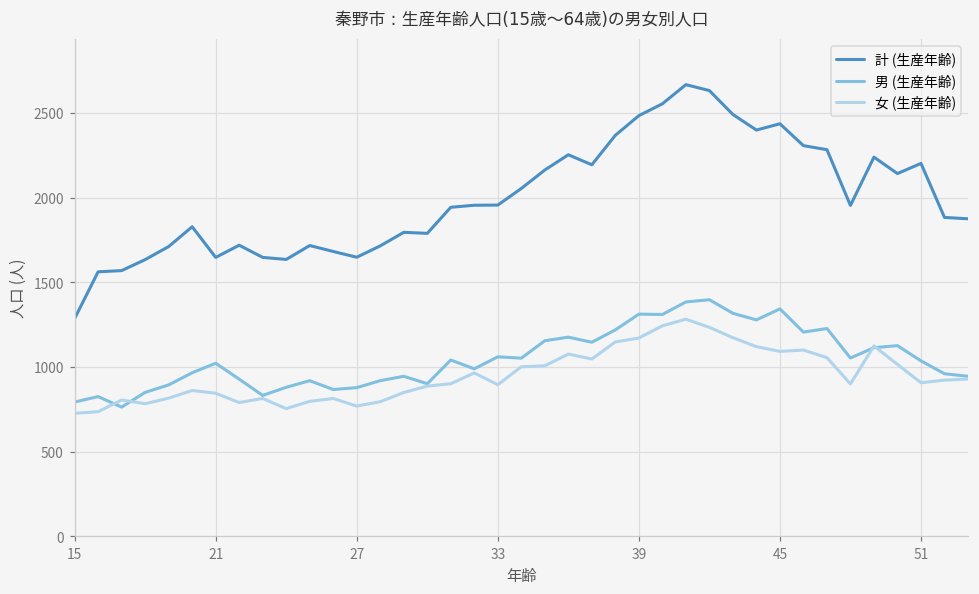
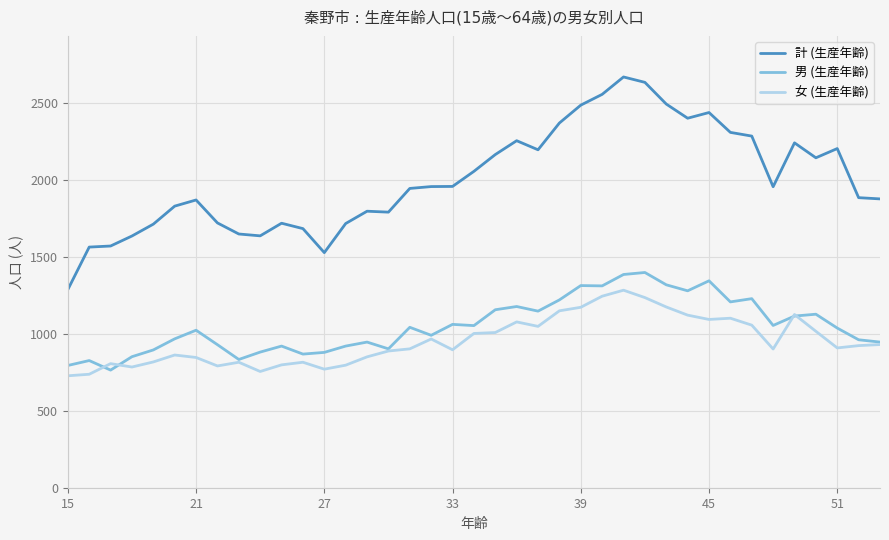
  {
    "計 (生産年齢)": {
      "15": 1290,
-     "21": 1650,
-     "27": 1650,
+     "21": 1870,
+     "27": 1530,
      "33": 1960,
      "39": 2490,
      "45": 2440,
      "51": 2200
    }
  }
